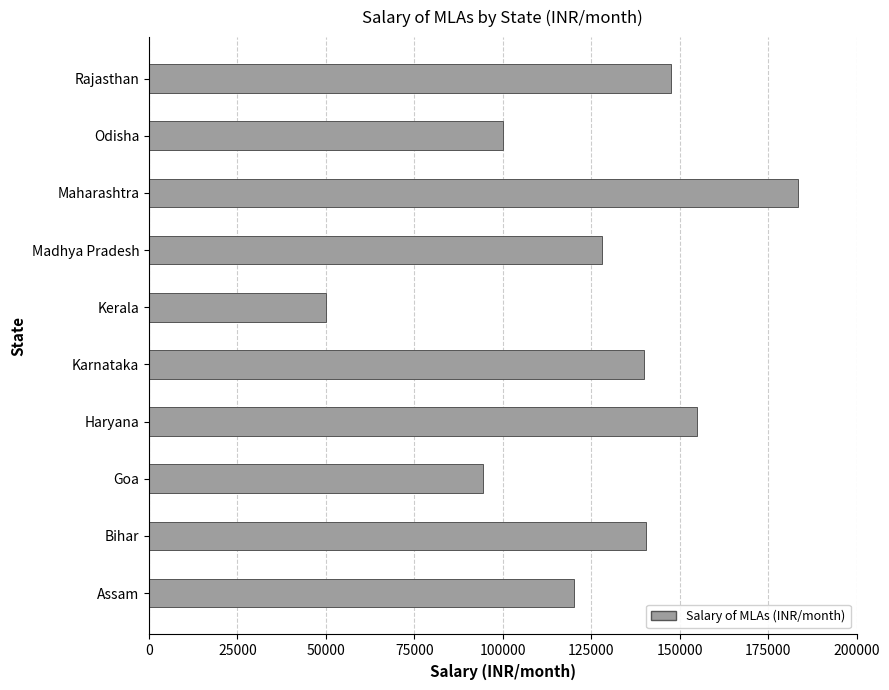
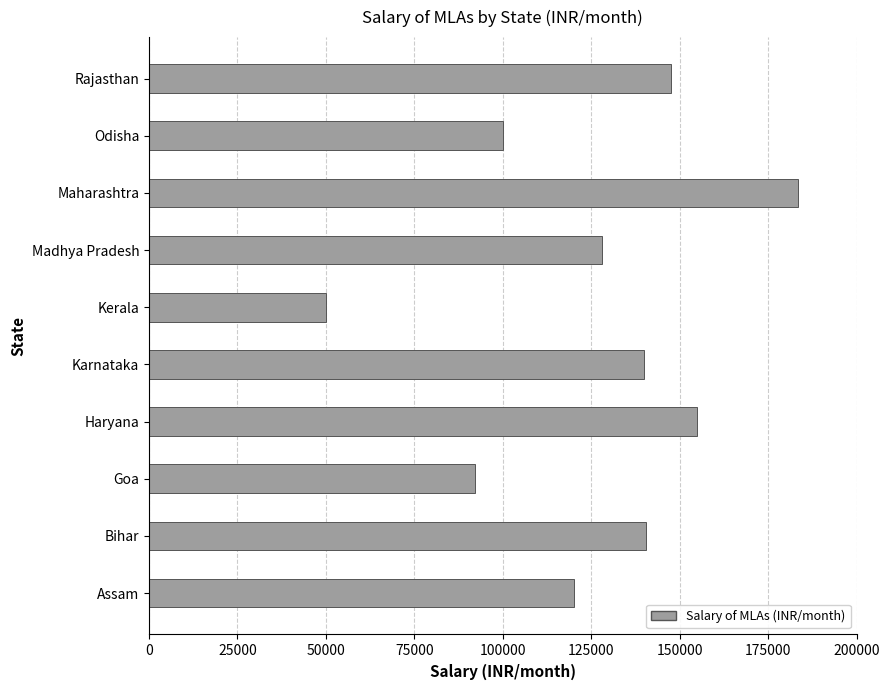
  {
    "Rajasthan": 148000,
    "Odisha": 100000,
    "Maharashtra": 183000,
    "Madhya Pradesh": 128000,
    "Kerala": 50000,
    "Karnataka": 140000,
    "Haryana": 155000,
-   "Goa": 94000,
+   "Goa": 92000,
    "Bihar": 141000,
    "Assam": 120000
  }
